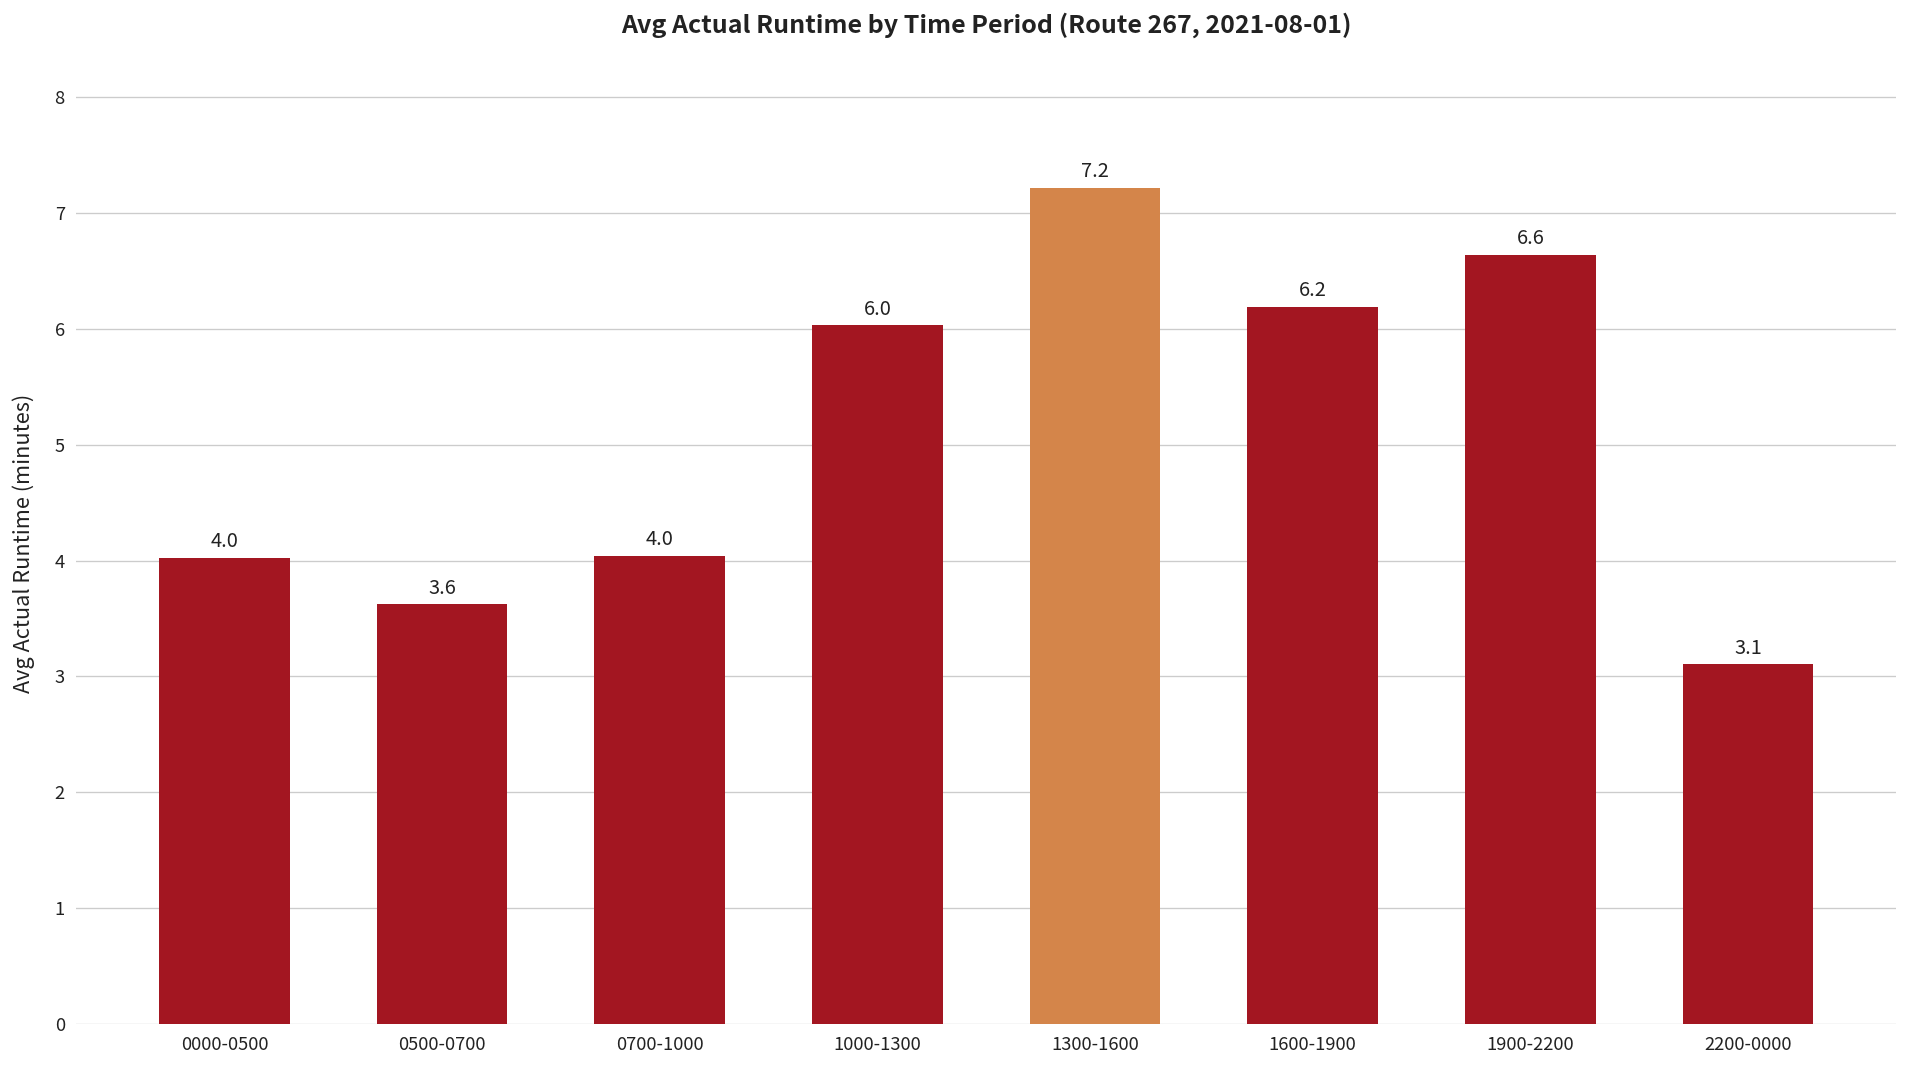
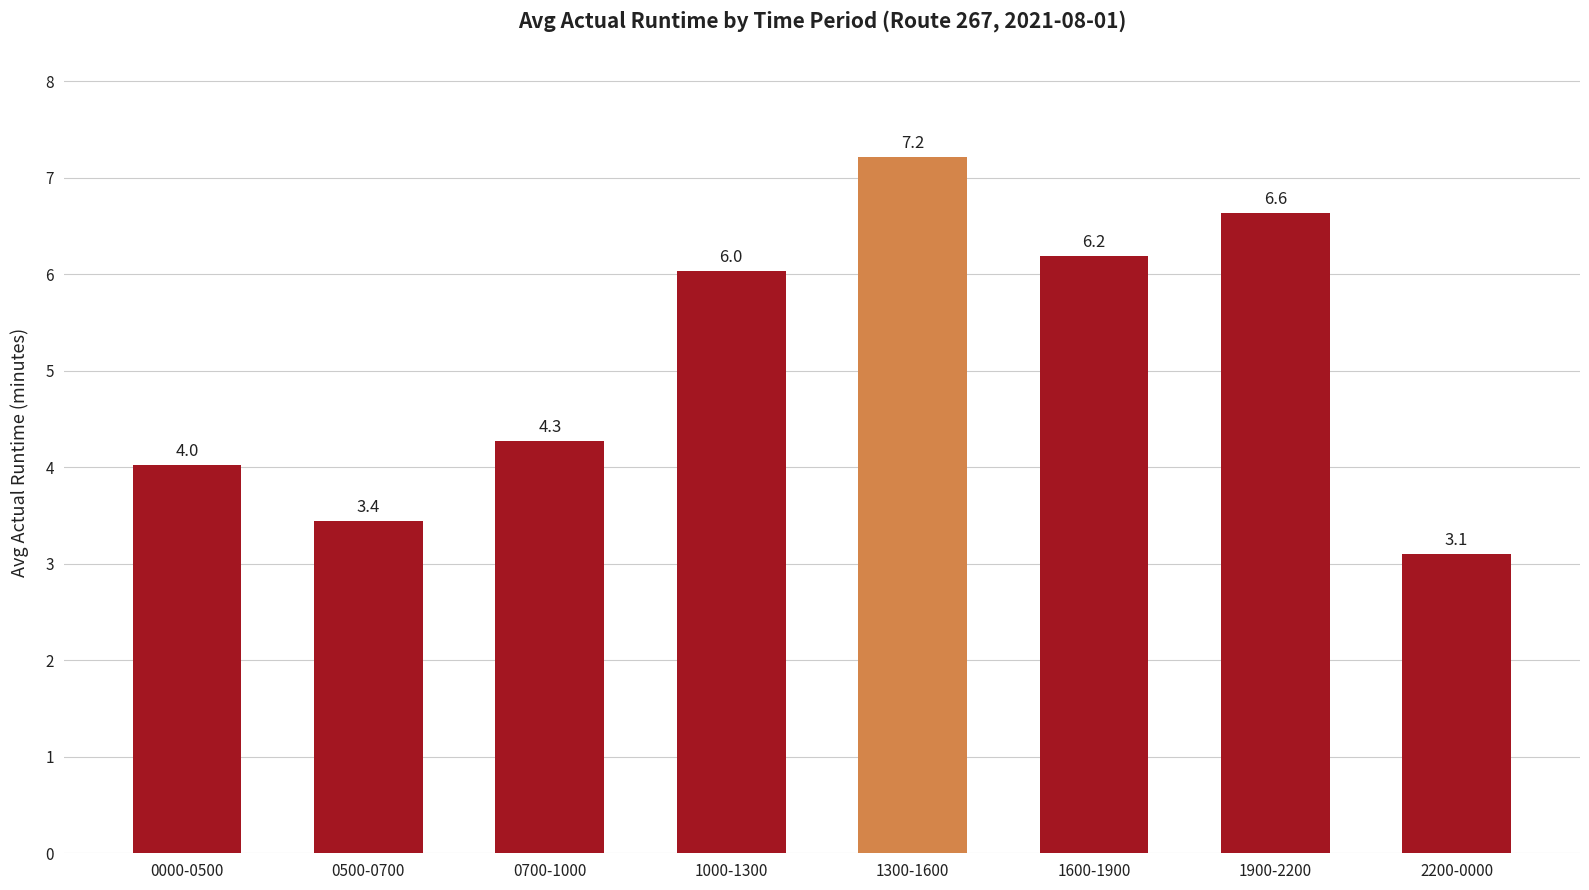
  {
    "0000-0500": 4.0,
-   "0500-0700": 3.6,
-   "0700-1000": 4.0,
+   "0500-0700": 3.4,
+   "0700-1000": 4.3,
    "1000-1300": 6.0,
    "1300-1600": 7.2,
    "1600-1900": 6.2,
    "1900-2200": 6.6,
    "2200-0000": 3.1
  }
